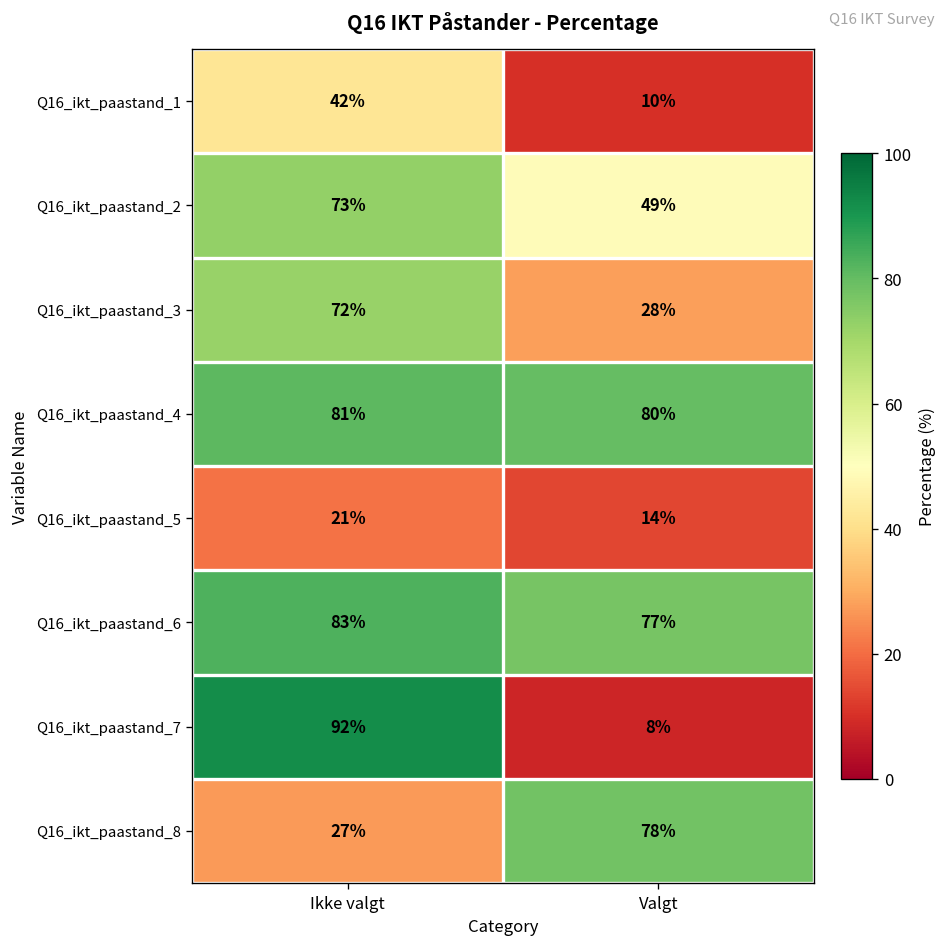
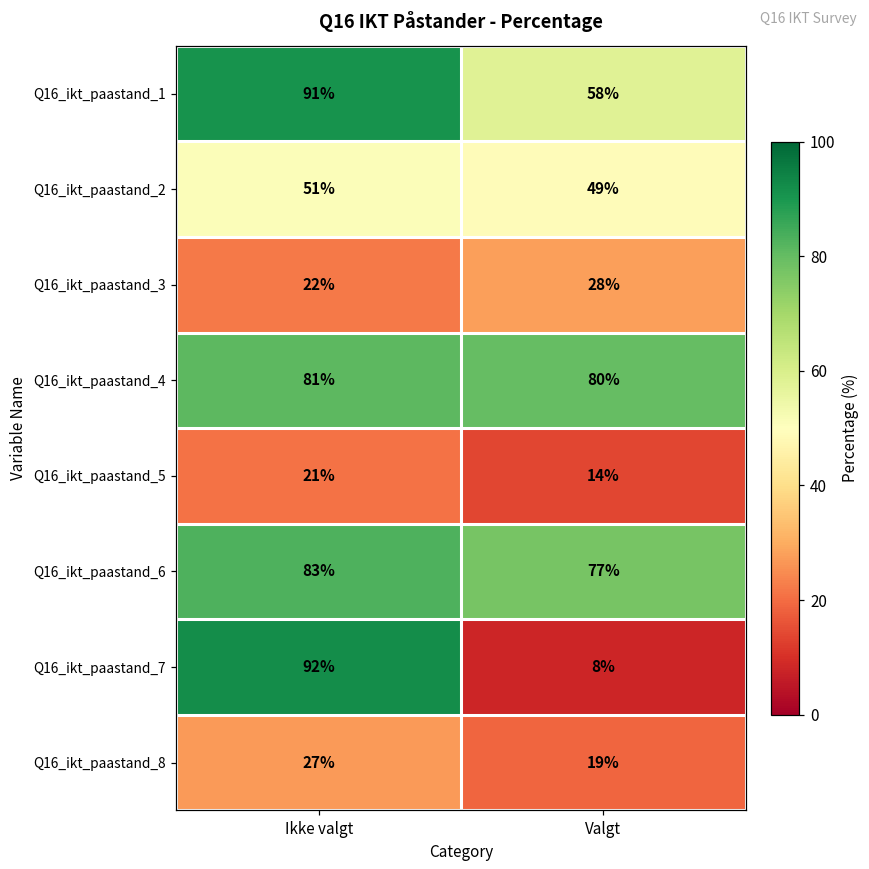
  {
    "Q16_ikt_paastand_1": {
-     "Ikke valgt": "42%",
-     "Valgt": "10%"
+     "Ikke valgt": "91%",
+     "Valgt": "58%"
    },
    "Q16_ikt_paastand_2": {
-     "Ikke valgt": "73%",
+     "Ikke valgt": "51%",
      "Valgt": "49%"
    },
    "Q16_ikt_paastand_3": {
-     "Ikke valgt": "72%",
+     "Ikke valgt": "22%",
      "Valgt": "28%"
    },
    "Q16_ikt_paastand_4": {
      "Ikke valgt": "81%",
      "Valgt": "80%"
    },
    "Q16_ikt_paastand_5": {
      "Ikke valgt": "21%",
      "Valgt": "14%"
    },
    "Q16_ikt_paastand_6": {
      "Ikke valgt": "83%",
      "Valgt": "77%"
    },
    "Q16_ikt_paastand_7": {
      "Ikke valgt": "92%",
      "Valgt": "8%"
    },
    "Q16_ikt_paastand_8": {
      "Ikke valgt": "27%",
-     "Valgt": "78%"
+     "Valgt": "19%"
    }
  }
